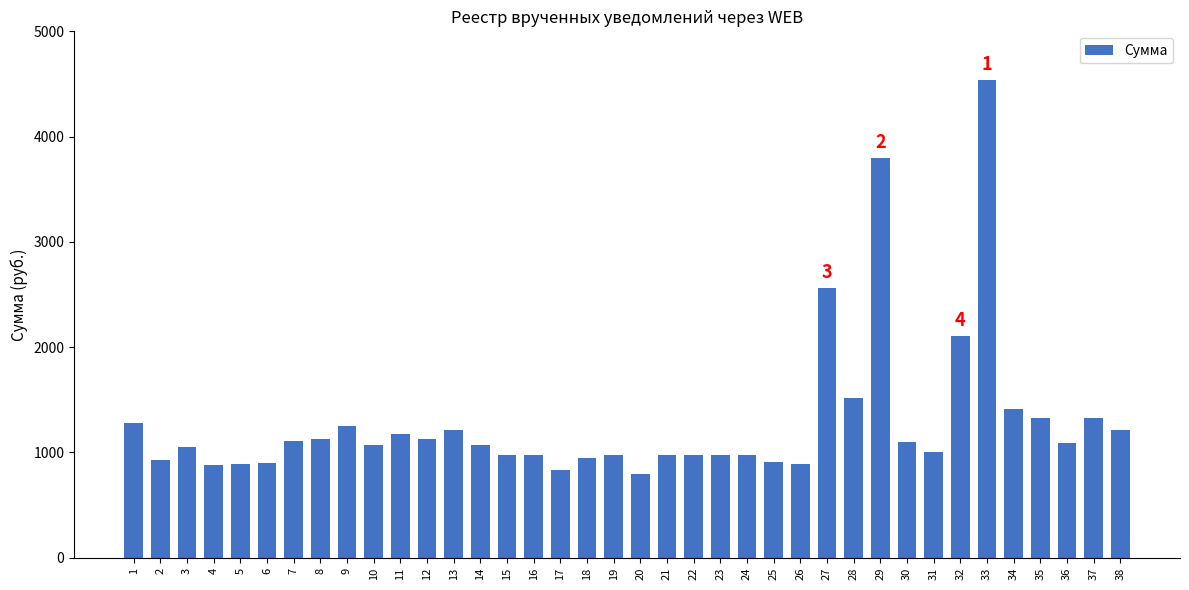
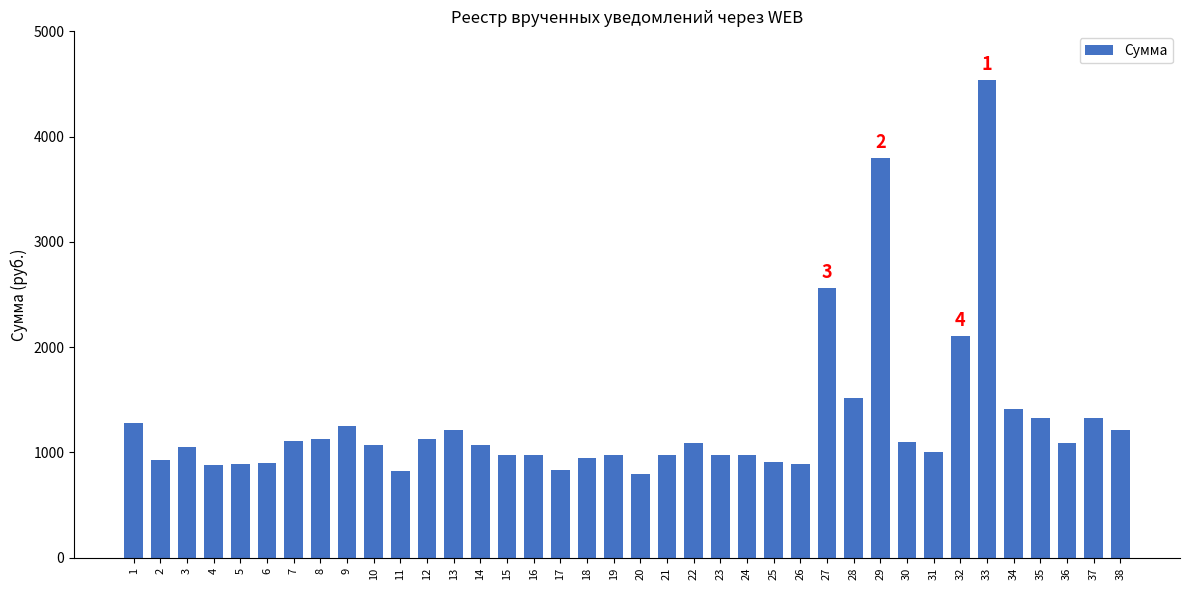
  {
    "1": 1280,
    "2": 930,
    "3": 1050,
    "4": 880,
    "5": 890,
    "6": 900,
    "7": 1110,
    "8": 1130,
    "9": 1250,
    "10": 1070,
-   "11": 1180,
+   "11": 820,
    "12": 1120,
    "13": 1210,
    "14": 1070,
    "15": 980,
    "16": 980,
    "17": 830,
    "18": 950,
    "19": 980,
    "20": 790,
    "21": 980,
-   "22": 980,
+   "22": 1090,
    "23": 980,
    "24": 980,
    "25": 910,
    "26": 890,
    "28": 1520,
    "30": 1100,
    "31": 1000,
    "34": 1410,
    "35": 1330,
    "36": 1090,
    "37": 1330,
    "38": 1210
  }
